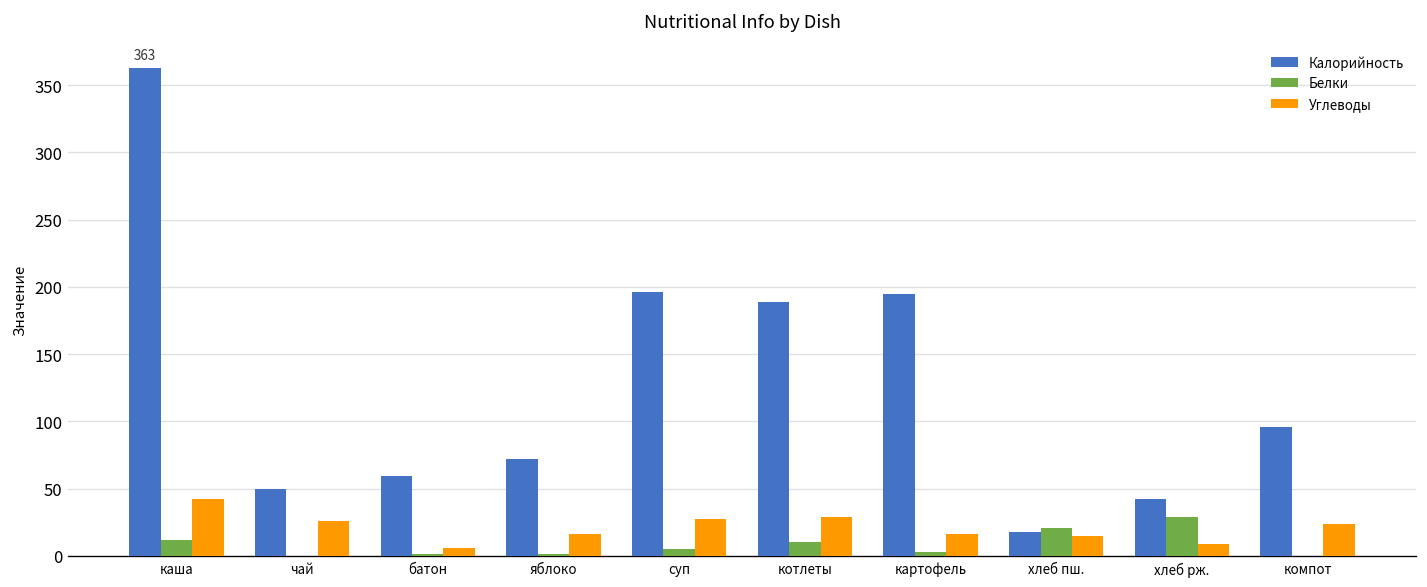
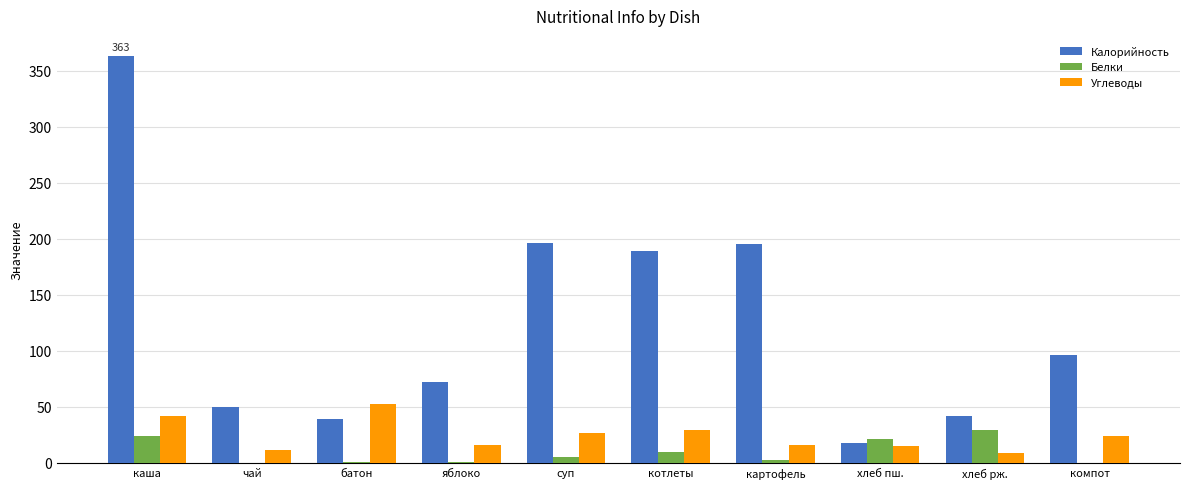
  {
    "Калорийность": {
      "чай": 50,
-     "батон": 59,
+     "батон": 39,
      "яблоко": 72,
      "суп": 196,
      "котлеты": 189,
      "картофель": 195,
      "хлеб пш.": 18,
      "хлеб рж.": 42,
      "компот": 96
    },
    "Белки": {
-     "каша": 12,
+     "каша": 24,
      "суп": 5,
      "котлеты": 10,
      "картофель": 3,
      "хлеб пш.": 21,
      "хлеб рж.": 29,
      "компот": 0
    },
    "Углеводы": {
      "каша": 42,
-     "чай": 26,
-     "батон": 6,
+     "чай": 12,
+     "батон": 53,
      "яблоко": 16,
      "суп": 27,
      "котлеты": 29,
      "картофель": 16,
      "хлеб пш.": 15,
      "хлеб рж.": 9,
      "компот": 24
    }
  }
